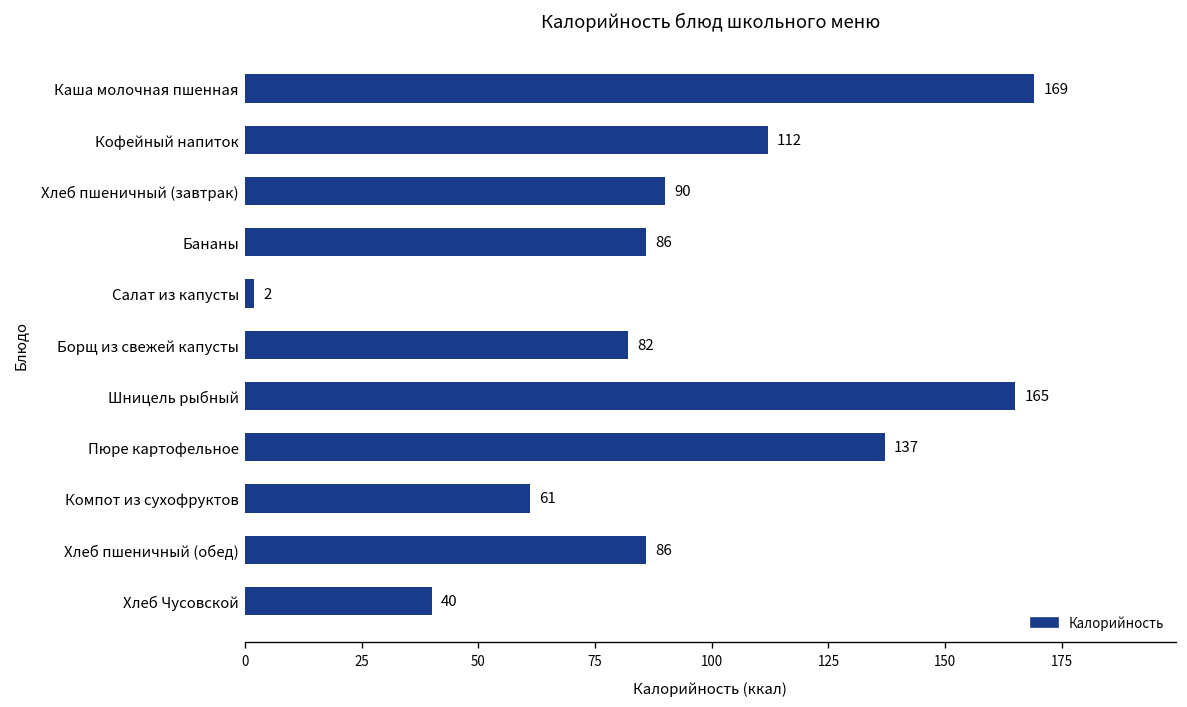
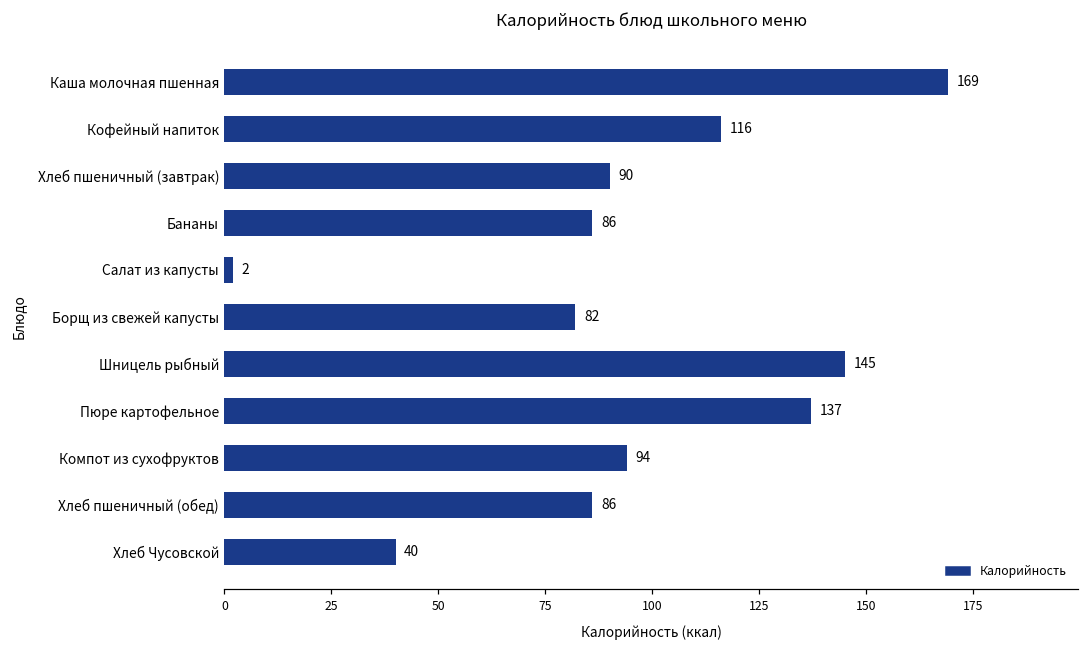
  {
    "Каша молочная пшенная": 169,
-   "Кофейный напиток": 112,
+   "Кофейный напиток": 116,
    "Хлеб пшеничный (завтрак)": 90,
    "Бананы": 86,
    "Салат из капусты": 2,
    "Борщ из свежей капусты": 82,
-   "Шницель рыбный": 165,
+   "Шницель рыбный": 145,
    "Пюре картофельное": 137,
-   "Компот из сухофруктов": 61,
+   "Компот из сухофруктов": 94,
    "Хлеб пшеничный (обед)": 86,
    "Хлеб Чусовской": 40
  }
